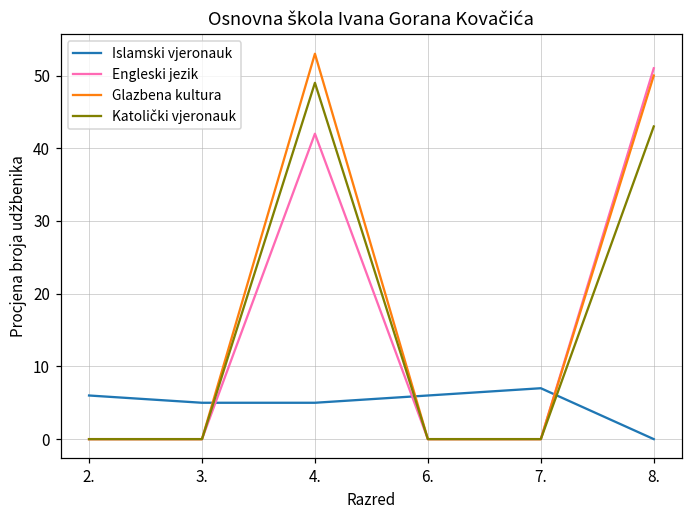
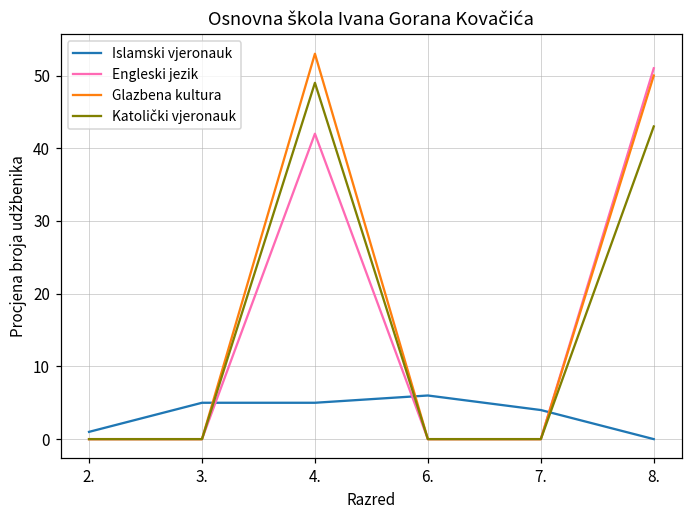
  {
    "Islamski vjeronauk": {
-     "2.": 6,
+     "2.": 1,
      "3.": 5,
      "4.": 5,
      "6.": 6,
-     "7.": 7,
+     "7.": 4,
      "8.": 0
    },
    "Engleski jezik": {
      "4.": 42,
      "8.": 51
    },
    "Glazbena kultura": {
      "4.": 53,
      "8.": 50
    },
    "Katolički vjeronauk": {
      "4.": 49,
      "8.": 43
    }
  }
